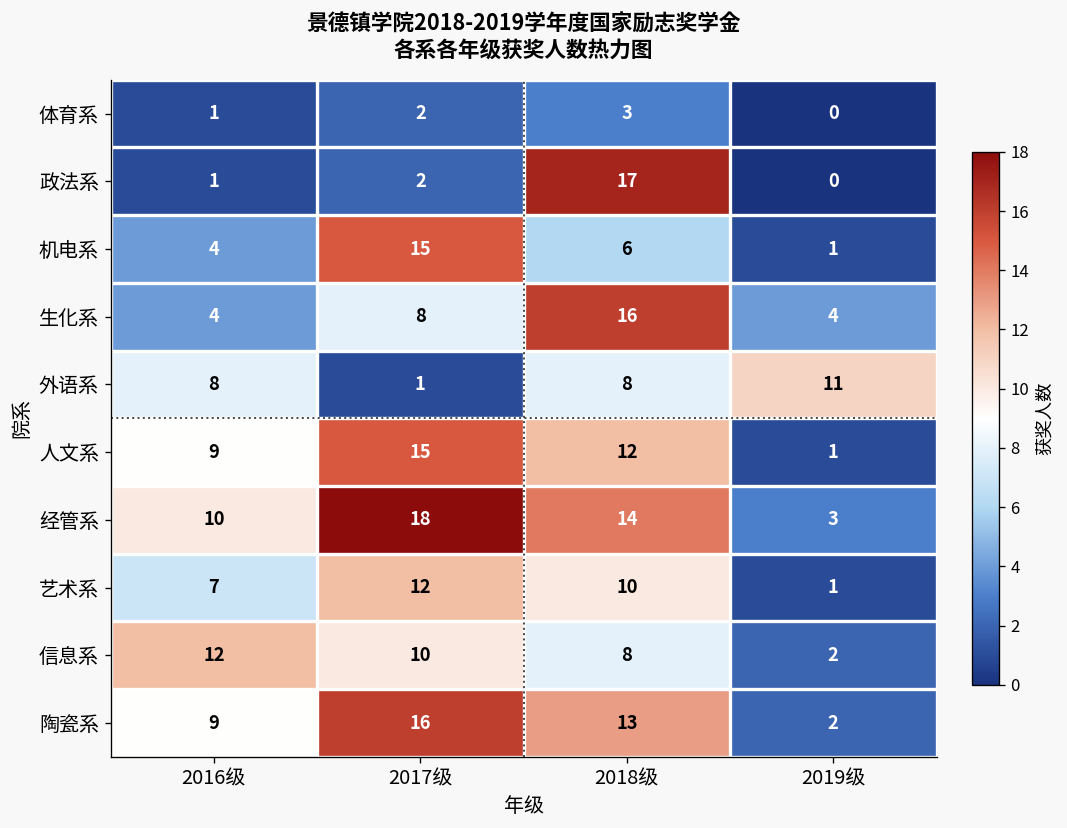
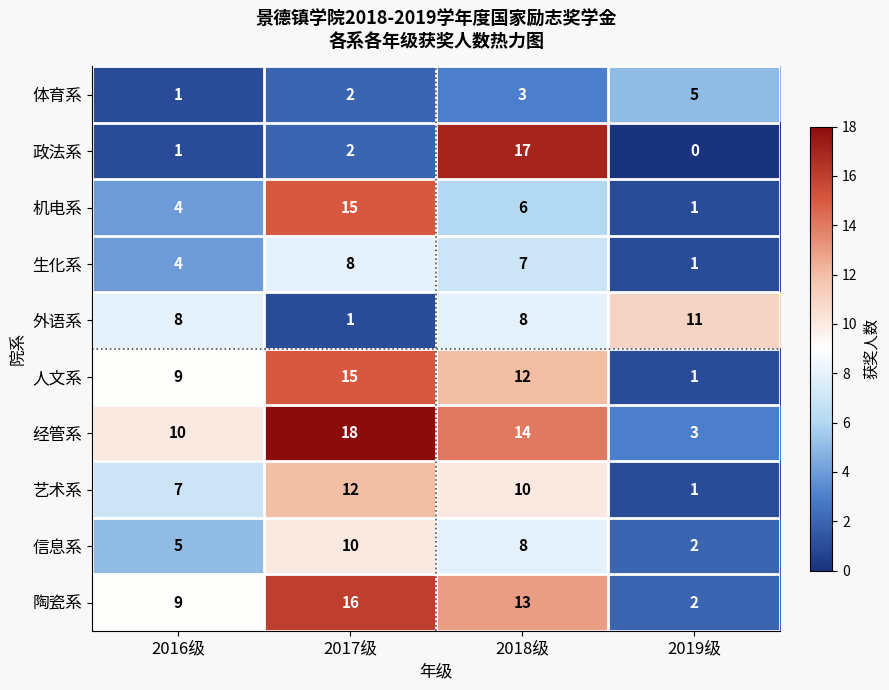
  {
    "体育系": {
      "2016级": 1,
      "2017级": 2,
      "2018级": 3,
-     "2019级": 0
+     "2019级": 5
    },
    "政法系": {
      "2016级": 1,
      "2017级": 2,
      "2018级": 17,
      "2019级": 0
    },
    "机电系": {
      "2016级": 4,
      "2017级": 15,
      "2018级": 6,
      "2019级": 1
    },
    "生化系": {
      "2016级": 4,
      "2017级": 8,
-     "2018级": 16,
-     "2019级": 4
+     "2018级": 7,
+     "2019级": 1
    },
    "外语系": {
      "2016级": 8,
      "2017级": 1,
      "2018级": 8,
      "2019级": 11
    },
    "人文系": {
      "2016级": 9,
      "2017级": 15,
      "2018级": 12,
      "2019级": 1
    },
    "经管系": {
      "2016级": 10,
      "2017级": 18,
      "2018级": 14,
      "2019级": 3
    },
    "艺术系": {
      "2016级": 7,
      "2017级": 12,
      "2018级": 10,
      "2019级": 1
    },
    "信息系": {
-     "2016级": 12,
+     "2016级": 5,
      "2017级": 10,
      "2018级": 8,
      "2019级": 2
    },
    "陶瓷系": {
      "2016级": 9,
      "2017级": 16,
      "2018级": 13,
      "2019级": 2
    }
  }
